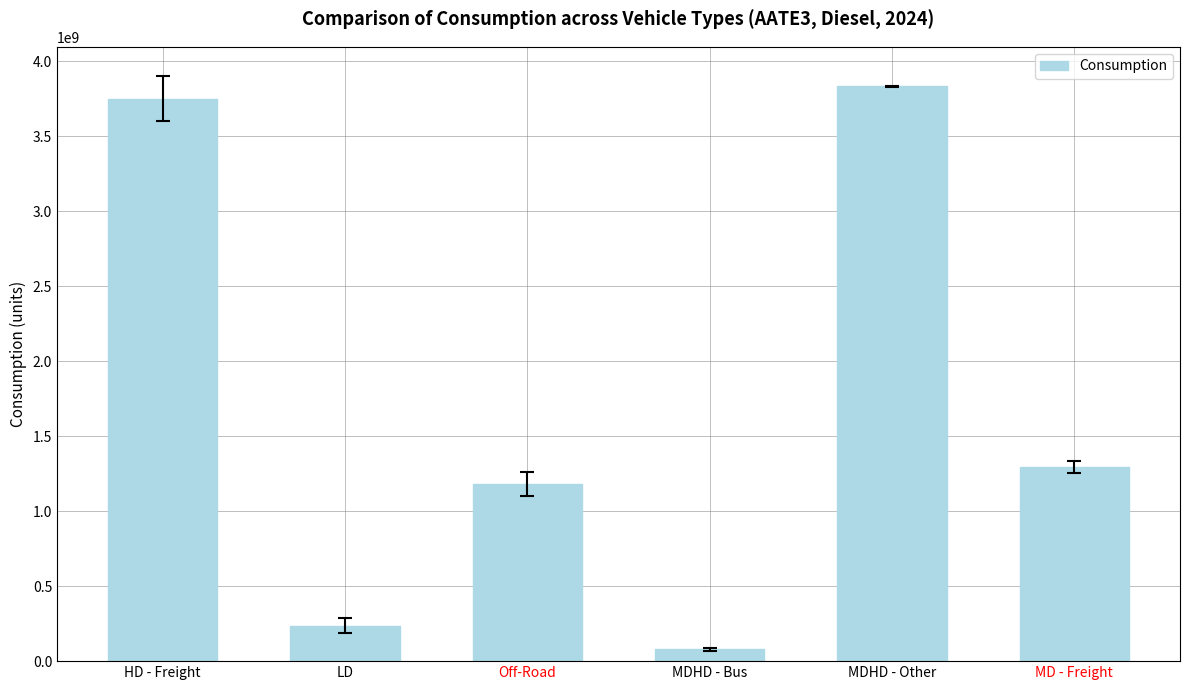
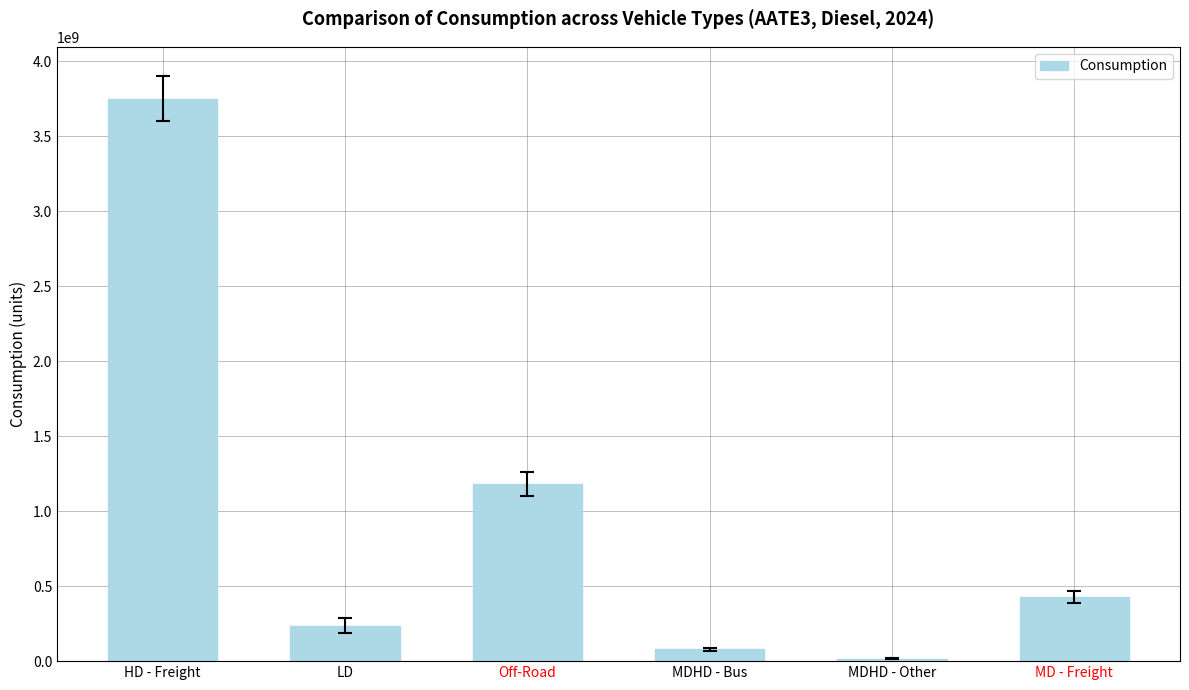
  {
    "Consumption": {
      "HD - Freight": 3750000000,
      "LD": 230000000,
      "Off-Road": 1180000000,
      "MDHD - Bus": 80000000,
-     "MDHD - Other": 3830000000,
-     "MD - Freight": 1290000000
+     "MDHD - Other": 20000000,
+     "MD - Freight": 430000000
    }
  }
